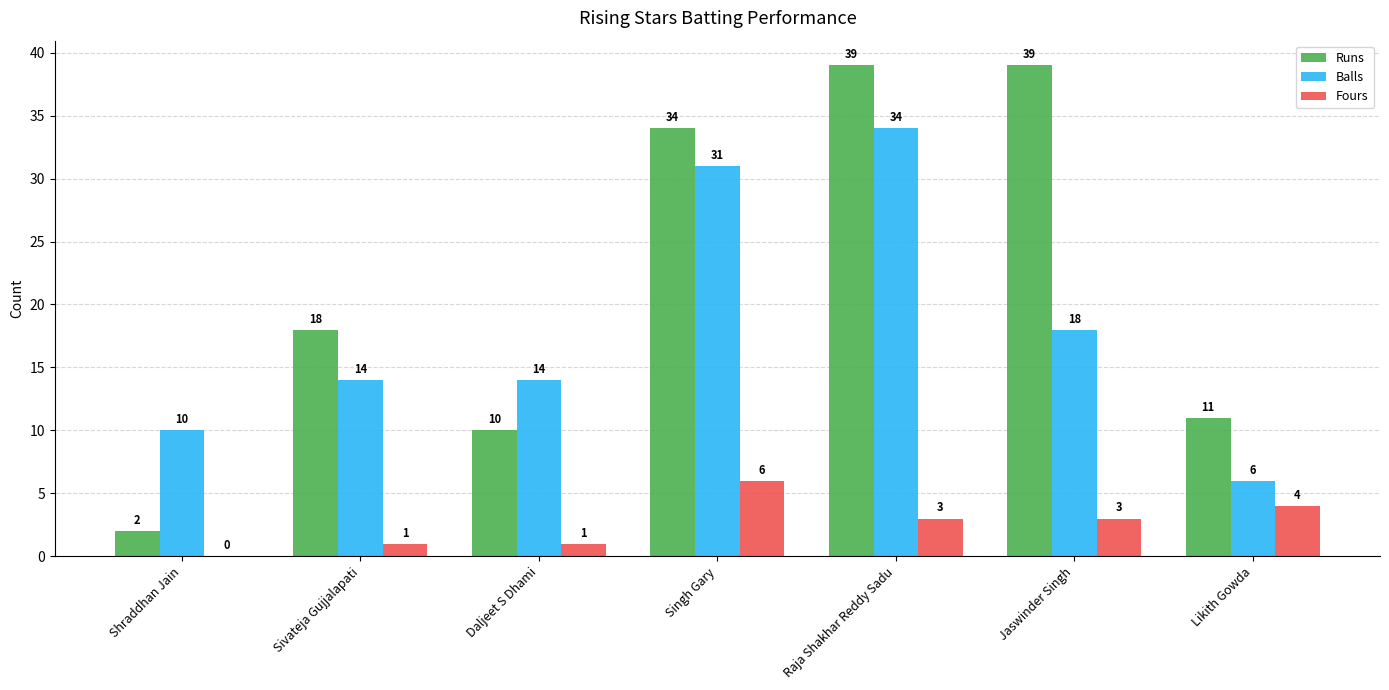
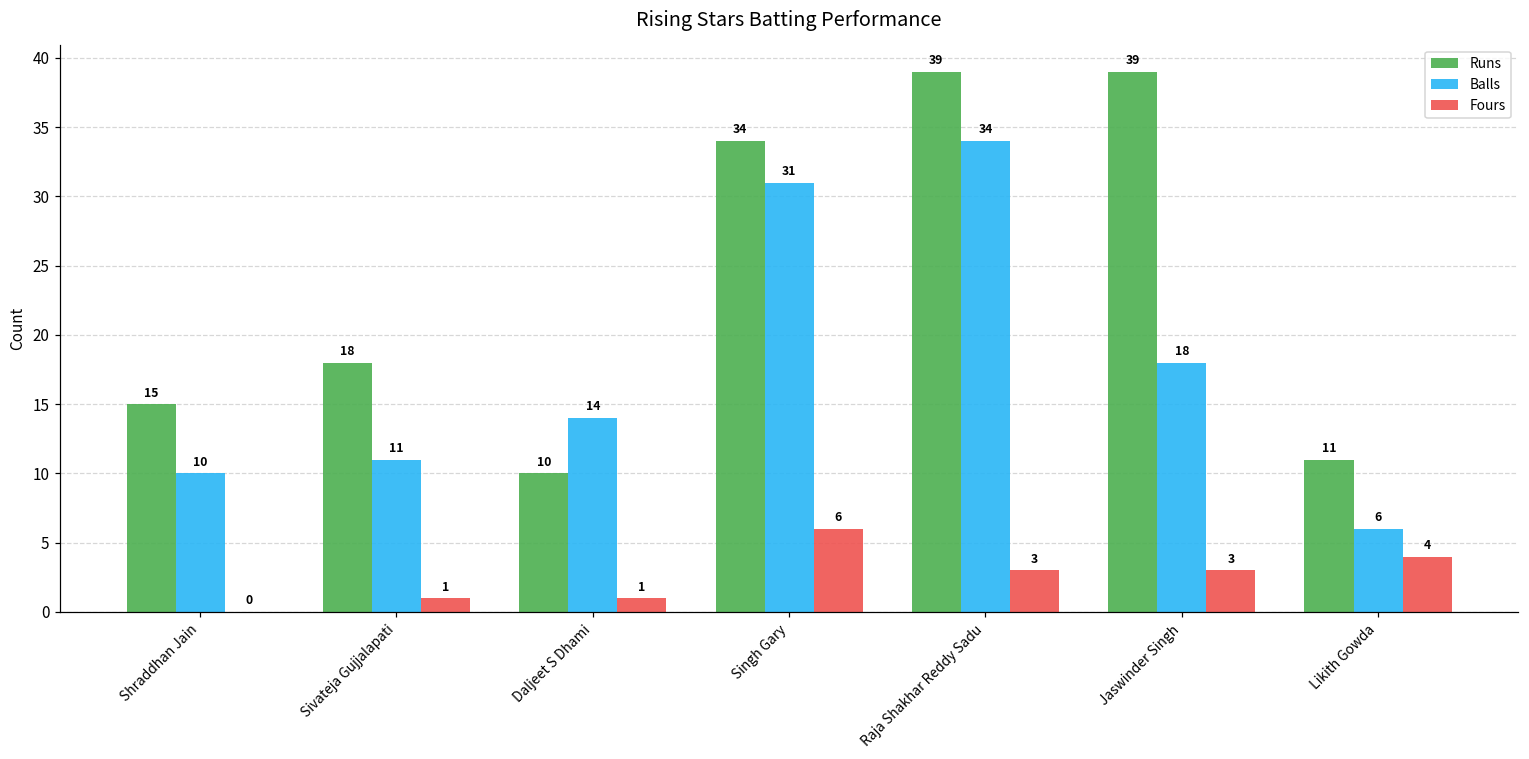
  {
    "Runs": {
-     "Shraddhan Jain": 2,
+     "Shraddhan Jain": 15,
      "Sivateja Gujjalapati": 18,
      "Daljeet S Dhami": 10,
      "Singh Gary": 34,
      "Raja Shakhar Reddy Sadu": 39,
      "Jaswinder Singh": 39,
      "Likith Gowda": 11
    },
    "Balls": {
      "Shraddhan Jain": 10,
-     "Sivateja Gujjalapati": 14,
+     "Sivateja Gujjalapati": 11,
      "Daljeet S Dhami": 14,
      "Singh Gary": 31,
      "Raja Shakhar Reddy Sadu": 34,
      "Jaswinder Singh": 18,
      "Likith Gowda": 6
    },
    "Fours": {
      "Shraddhan Jain": 0,
      "Sivateja Gujjalapati": 1,
      "Daljeet S Dhami": 1,
      "Singh Gary": 6,
      "Raja Shakhar Reddy Sadu": 3,
      "Jaswinder Singh": 3,
      "Likith Gowda": 4
    }
  }
